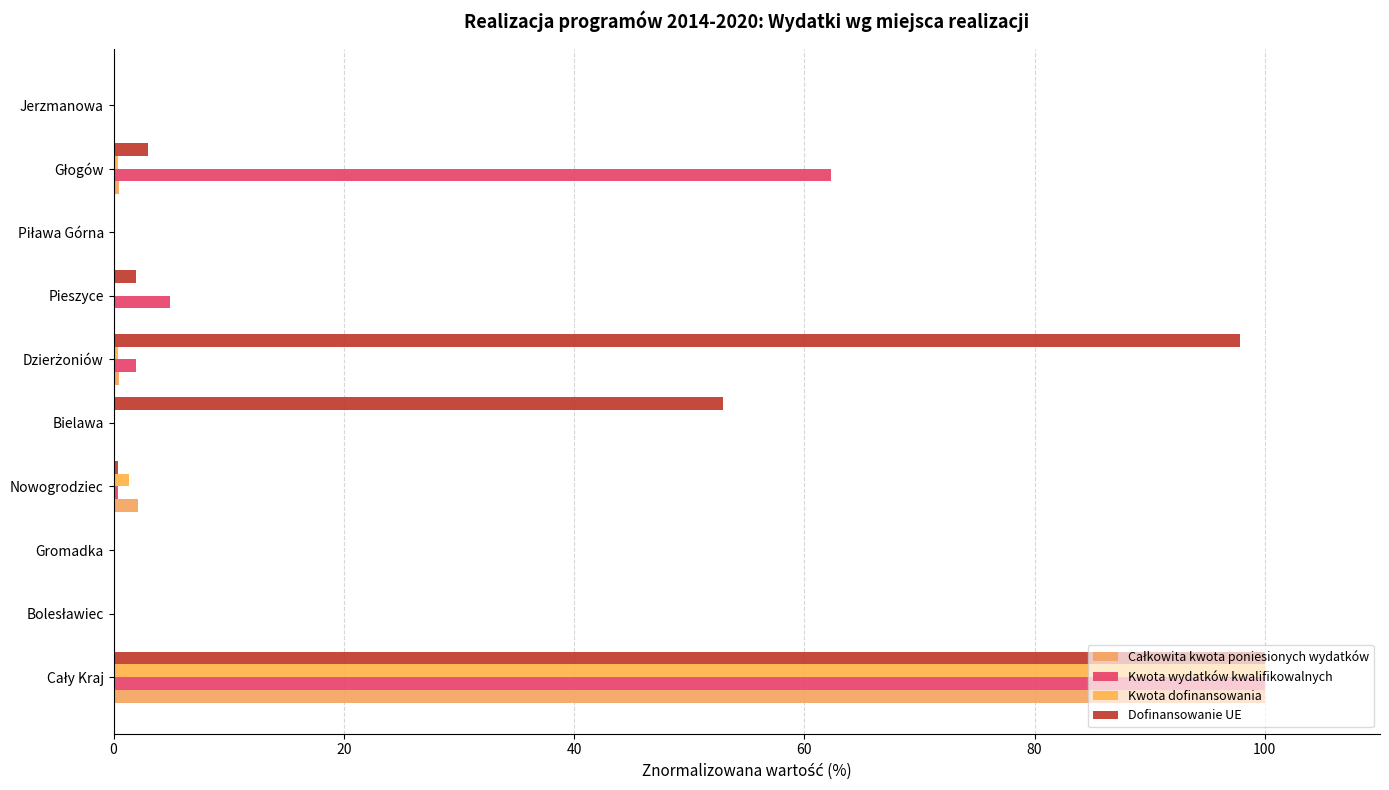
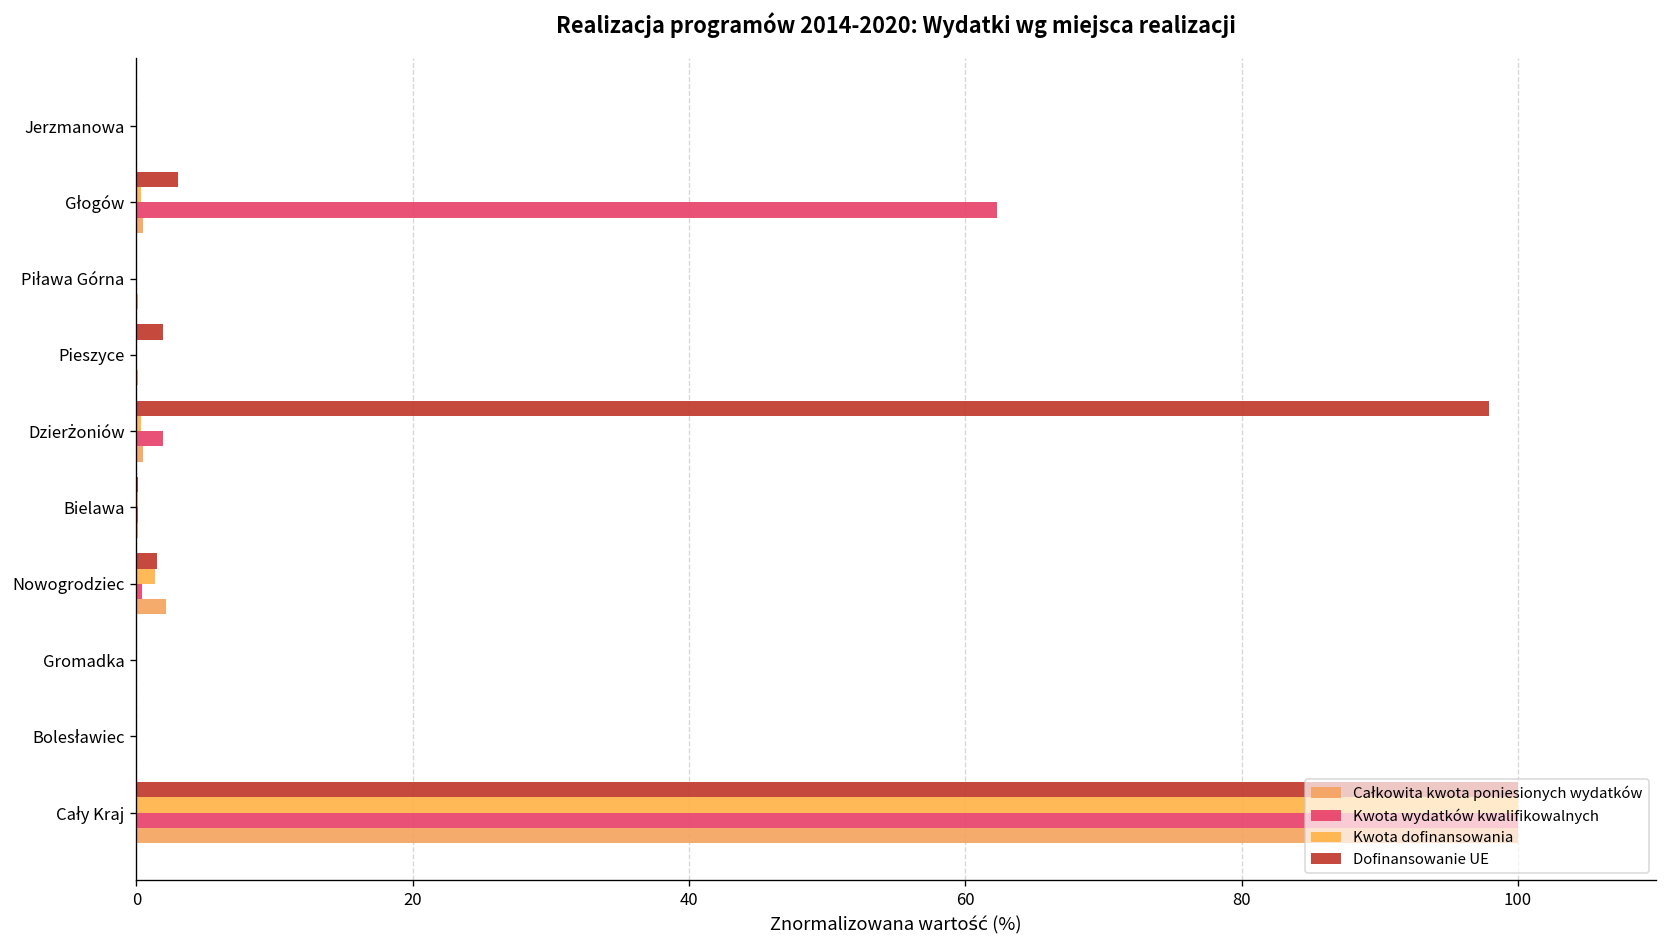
  {
    "Kwota wydatków kwalifikowalnych": {
      "Głogów": 62.3,
-     "Pieszyce": 4.9,
+     "Pieszyce": 0.1,
      "Dzierżoniów": 1.9,
      "Nowogrodziec": 0.4
    },
    "Dofinansowanie UE": {
      "Głogów": 3.0,
      "Pieszyce": 2.0,
      "Dzierżoniów": 97.9,
-     "Bielawa": 53.0,
-     "Nowogrodziec": 0.4
+     "Bielawa": 0.1,
+     "Nowogrodziec": 1.5
    }
  }
